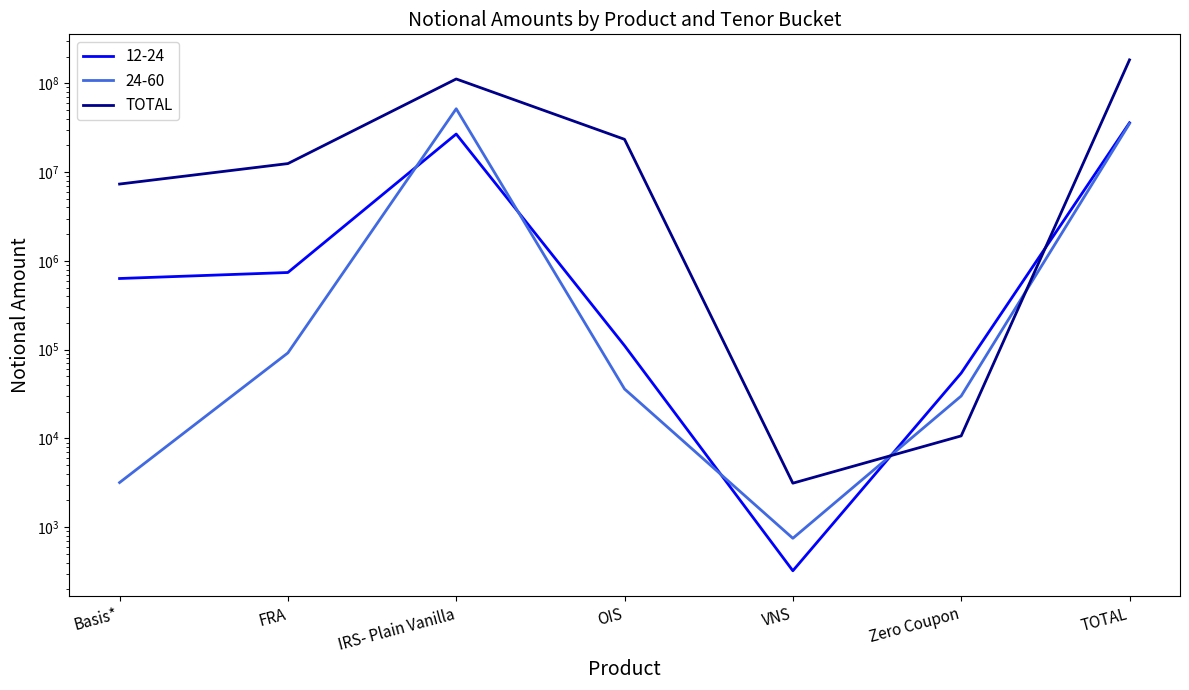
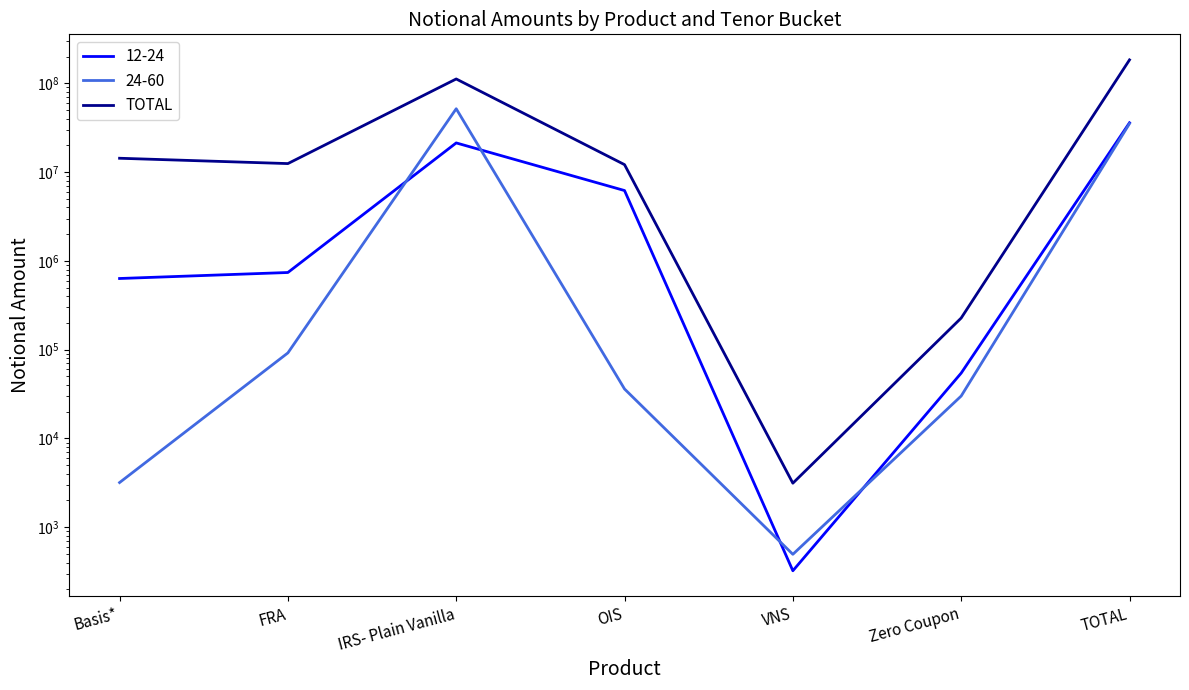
  {
    "12-24": {
      "Basis*": 600000,
      "FRA": 700000,
-     "IRS- Plain Vanilla": 27000000,
-     "OIS": 110000,
+     "IRS- Plain Vanilla": 21000000,
+     "OIS": 6000000,
      "VNS": 320,
      "Zero Coupon": 50000
    },
    "24-60": {
      "Basis*": 3200,
      "FRA": 90000,
      "IRS- Plain Vanilla": 50000000,
      "OIS": 36000,
-     "VNS": 800,
+     "VNS": 500,
      "Zero Coupon": 30000
    },
    "TOTAL": {
-     "Basis*": 7000000,
+     "Basis*": 14000000,
      "FRA": 12000000,
      "IRS- Plain Vanilla": 110000000,
-     "OIS": 23000000,
+     "OIS": 12000000,
      "VNS": 3100,
-     "Zero Coupon": 11000,
+     "Zero Coupon": 230000,
      "TOTAL": 180000000
    }
  }
